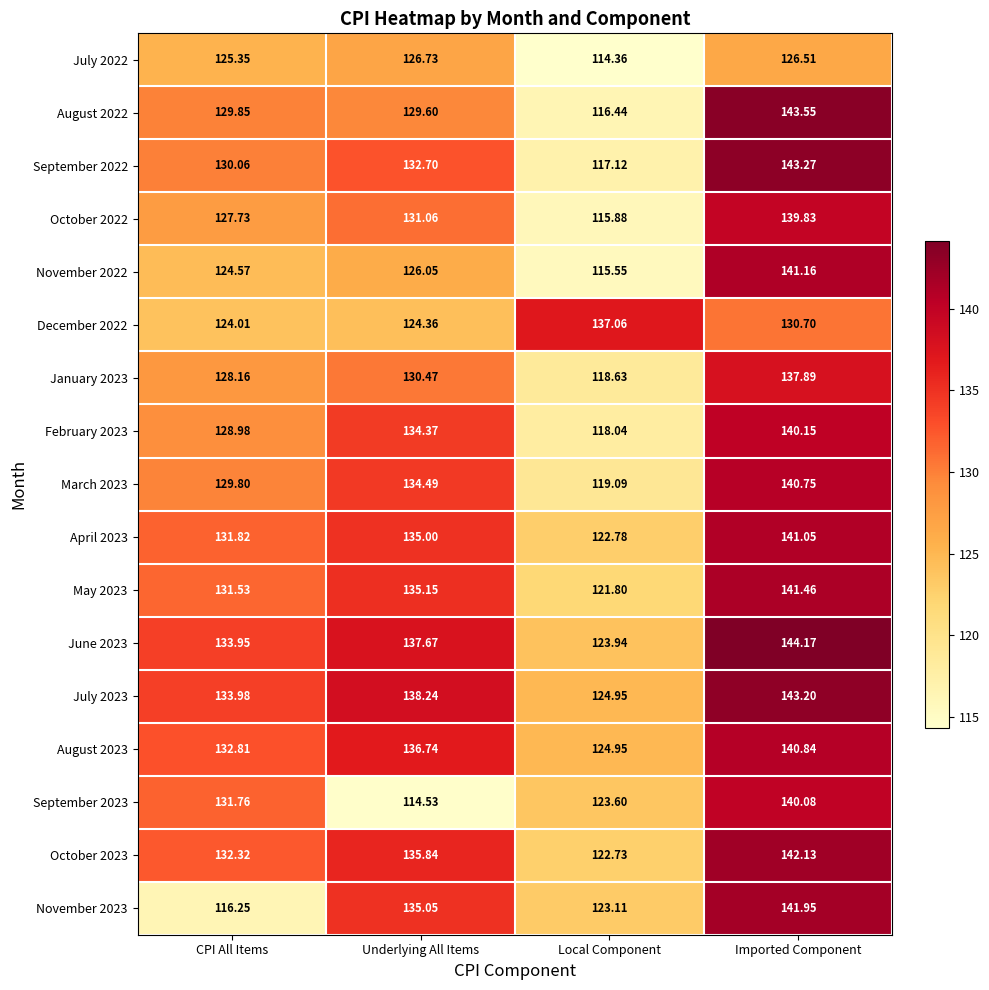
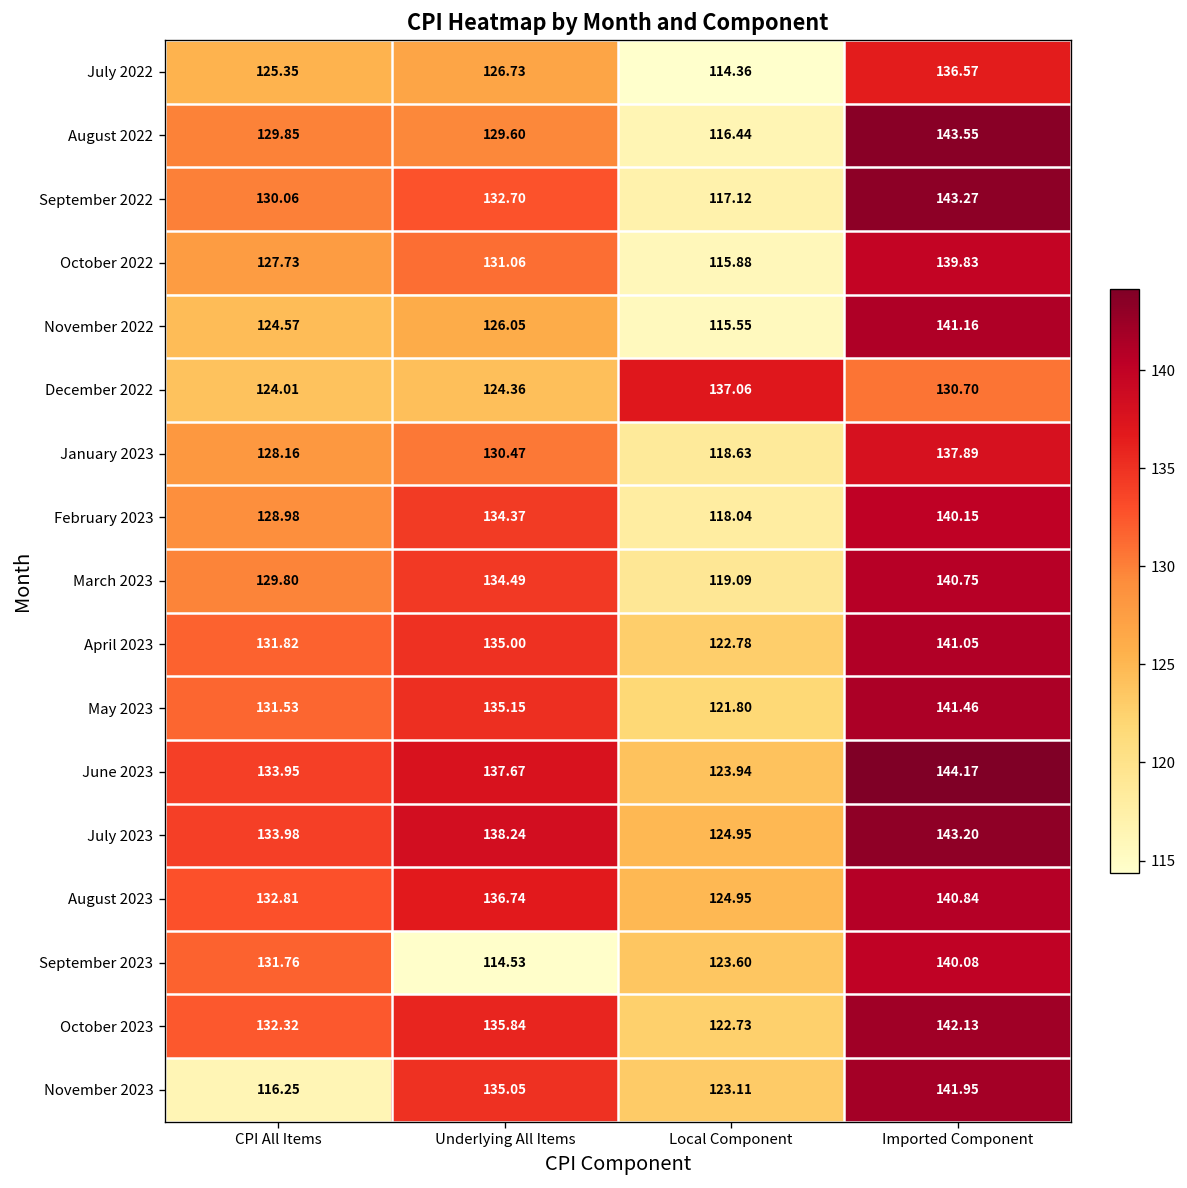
  {
    "July 2022": {
      "CPI All Items": 125.35,
      "Underlying All Items": 126.73,
      "Local Component": 114.36,
-     "Imported Component": 126.51
+     "Imported Component": 136.57
    },
    "August 2022": {
      "CPI All Items": 129.85,
      "Underlying All Items": 129.60,
      "Local Component": 116.44,
      "Imported Component": 143.55
    },
    "September 2022": {
      "CPI All Items": 130.06,
      "Underlying All Items": 132.70,
      "Local Component": 117.12,
      "Imported Component": 143.27
    },
    "October 2022": {
      "CPI All Items": 127.73,
      "Underlying All Items": 131.06,
      "Local Component": 115.88,
      "Imported Component": 139.83
    },
    "November 2022": {
      "CPI All Items": 124.57,
      "Underlying All Items": 126.05,
      "Local Component": 115.55,
      "Imported Component": 141.16
    },
    "December 2022": {
      "CPI All Items": 124.01,
      "Underlying All Items": 124.36,
      "Local Component": 137.06,
      "Imported Component": 130.70
    },
    "January 2023": {
      "CPI All Items": 128.16,
      "Underlying All Items": 130.47,
      "Local Component": 118.63,
      "Imported Component": 137.89
    },
    "February 2023": {
      "CPI All Items": 128.98,
      "Underlying All Items": 134.37,
      "Local Component": 118.04,
      "Imported Component": 140.15
    },
    "March 2023": {
      "CPI All Items": 129.80,
      "Underlying All Items": 134.49,
      "Local Component": 119.09,
      "Imported Component": 140.75
    },
    "April 2023": {
      "CPI All Items": 131.82,
      "Underlying All Items": 135.00,
      "Local Component": 122.78,
      "Imported Component": 141.05
    },
    "May 2023": {
      "CPI All Items": 131.53,
      "Underlying All Items": 135.15,
      "Local Component": 121.80,
      "Imported Component": 141.46
    },
    "June 2023": {
      "CPI All Items": 133.95,
      "Underlying All Items": 137.67,
      "Local Component": 123.94,
      "Imported Component": 144.17
    },
    "July 2023": {
      "CPI All Items": 133.98,
      "Underlying All Items": 138.24,
      "Local Component": 124.95,
      "Imported Component": 143.20
    },
    "August 2023": {
      "CPI All Items": 132.81,
      "Underlying All Items": 136.74,
      "Local Component": 124.95,
      "Imported Component": 140.84
    },
    "September 2023": {
      "CPI All Items": 131.76,
      "Underlying All Items": 114.53,
      "Local Component": 123.60,
      "Imported Component": 140.08
    },
    "October 2023": {
      "CPI All Items": 132.32,
      "Underlying All Items": 135.84,
      "Local Component": 122.73,
      "Imported Component": 142.13
    },
    "November 2023": {
      "CPI All Items": 116.25,
      "Underlying All Items": 135.05,
      "Local Component": 123.11,
      "Imported Component": 141.95
    }
  }
